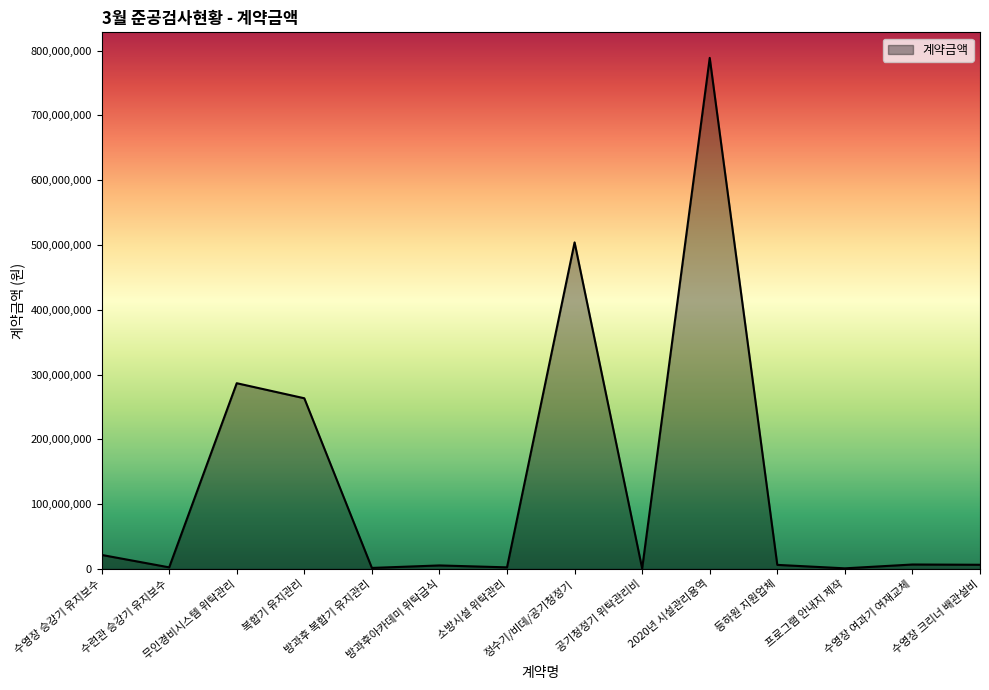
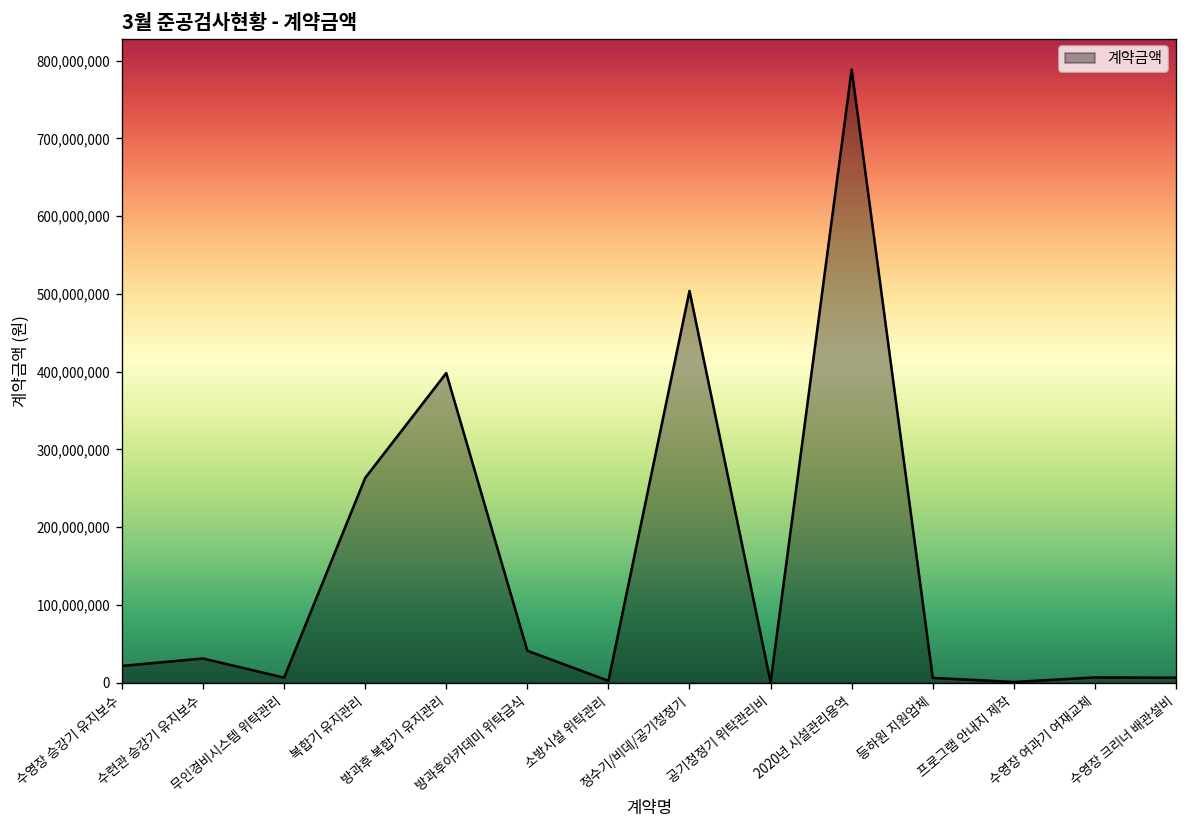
  {
    "수영장 승강기 유지보수": "20,000,000",
-   "수련관 승강기 유지보수": "0",
-   "무인경비시스템 위탁관리": "290,000,000",
+   "수련관 승강기 유지보수": "30,000,000",
+   "무인경비시스템 위탁관리": "10,000,000",
    "복합기 유지관리": "260,000,000",
-   "방과후 복합기 유지관리": "0",
-   "방과후아카데미 위탁급식": "10,000,000",
+   "방과후 복합기 유지관리": "400,000,000",
+   "방과후아카데미 위탁급식": "40,000,000",
    "소방시설 위탁관리": "0",
    "정수기/비데/공기청정기": "500,000,000",
    "공기청정기 위탁관리비": "0",
    "2020년 시설관리용역": "790,000,000",
    "등하원 지원업체": "10,000,000",
    "프로그램 안내지 제작": "0",
    "수영장 여과기 여재교체": "10,000,000",
    "수영장 크리너 배관설비": "10,000,000"
  }
